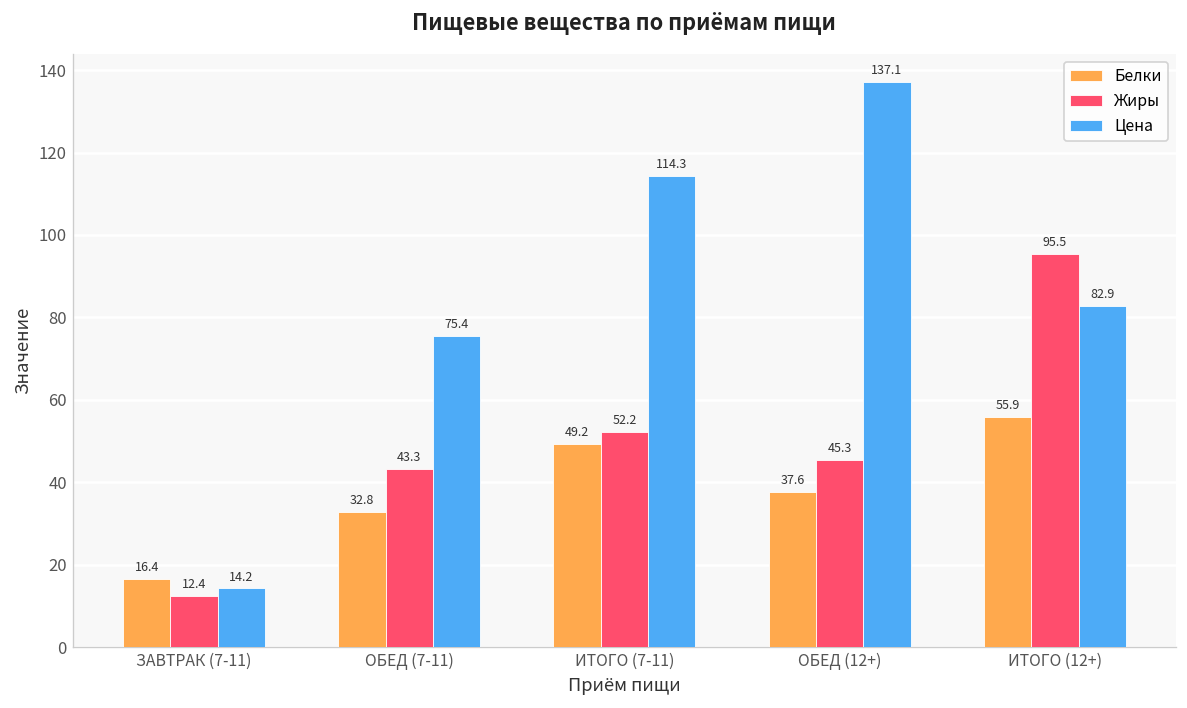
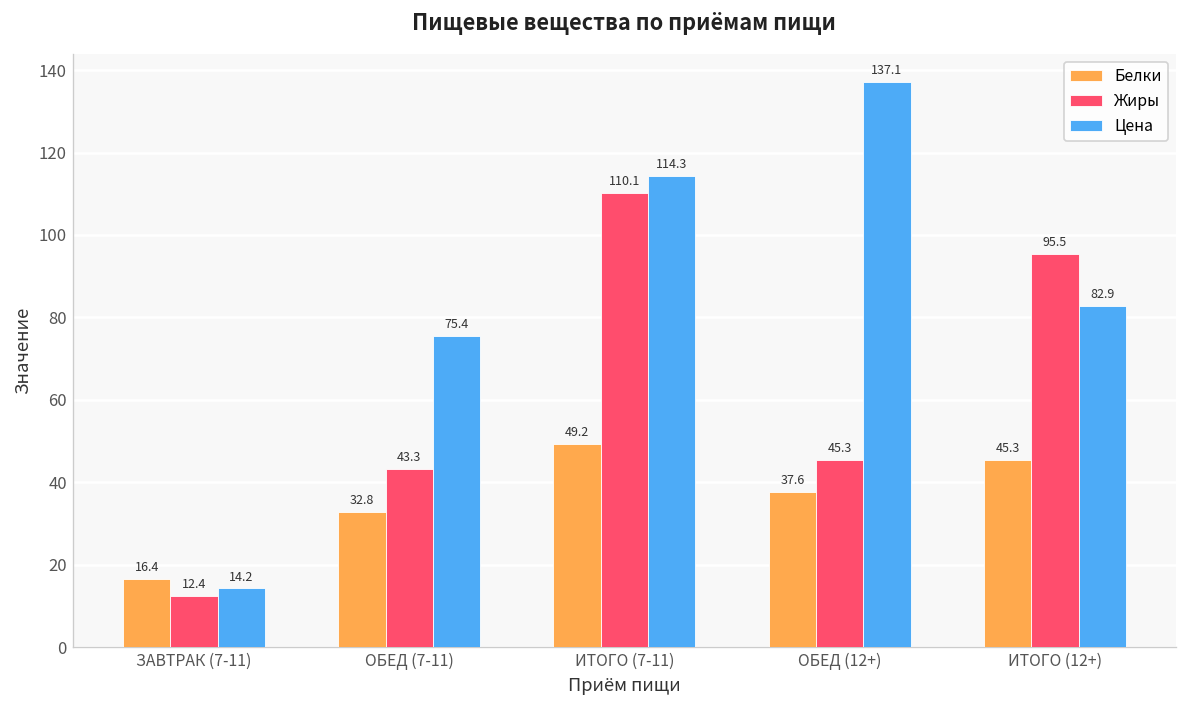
  {
    "Белки": {
      "ЗАВТРАК (7-11)": 16.4,
      "ОБЕД (7-11)": 32.8,
      "ИТОГО (7-11)": 49.2,
      "ОБЕД (12+)": 37.6,
-     "ИТОГО (12+)": 55.9
+     "ИТОГО (12+)": 45.3
    },
    "Жиры": {
      "ЗАВТРАК (7-11)": 12.4,
      "ОБЕД (7-11)": 43.3,
-     "ИТОГО (7-11)": 52.2,
+     "ИТОГО (7-11)": 110.1,
      "ОБЕД (12+)": 45.3,
      "ИТОГО (12+)": 95.5
    },
    "Цена": {
      "ЗАВТРАК (7-11)": 14.2,
      "ОБЕД (7-11)": 75.4,
      "ИТОГО (7-11)": 114.3,
      "ОБЕД (12+)": 137.1,
      "ИТОГО (12+)": 82.9
    }
  }
